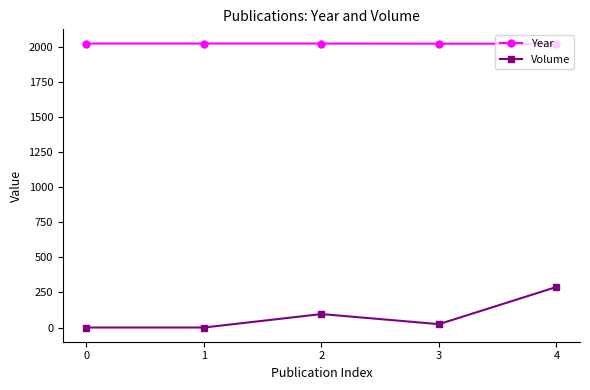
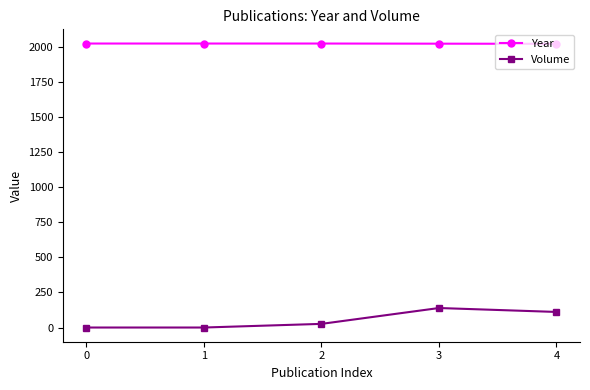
  {
    "Year": {
      "0": 2020,
      "1": 2020,
      "2": 2020,
      "3": 2020
    },
    "Volume": {
      "0": 0,
      "1": 0,
-     "2": 100,
-     "3": 20,
-     "4": 290
+     "2": 30,
+     "3": 140,
+     "4": 110
    }
  }
